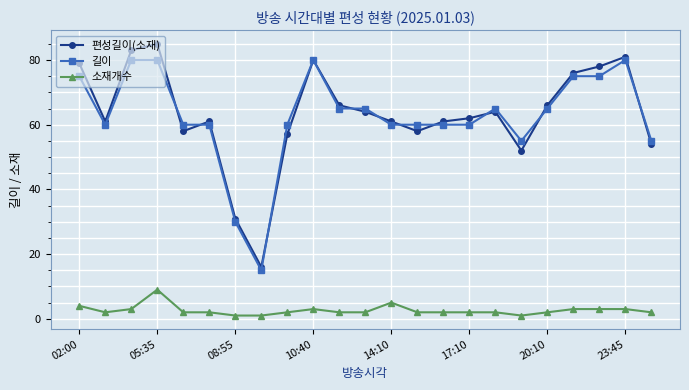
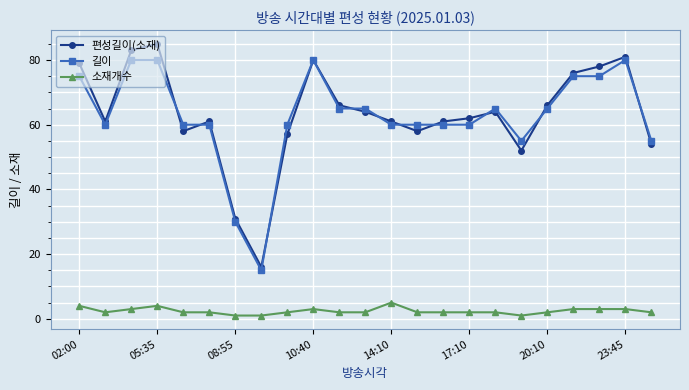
  {
    "편성길이(소재)": {
      "08:55": 31,
      "14:10": 61,
      "17:10": 62,
      "20:10": 66,
      "23:45": 81
    },
    "길이": {
      "08:55": 30,
      "14:10": 60,
      "17:10": 60,
      "20:10": 65,
      "23:45": 80
    },
    "소재개수": {
      "02:00": 4,
-     "05:35": 9,
+     "05:35": 4,
      "08:55": 1,
      "10:40": 3,
      "14:10": 5,
      "17:10": 2,
      "20:10": 2,
      "23:45": 3
    }
  }
